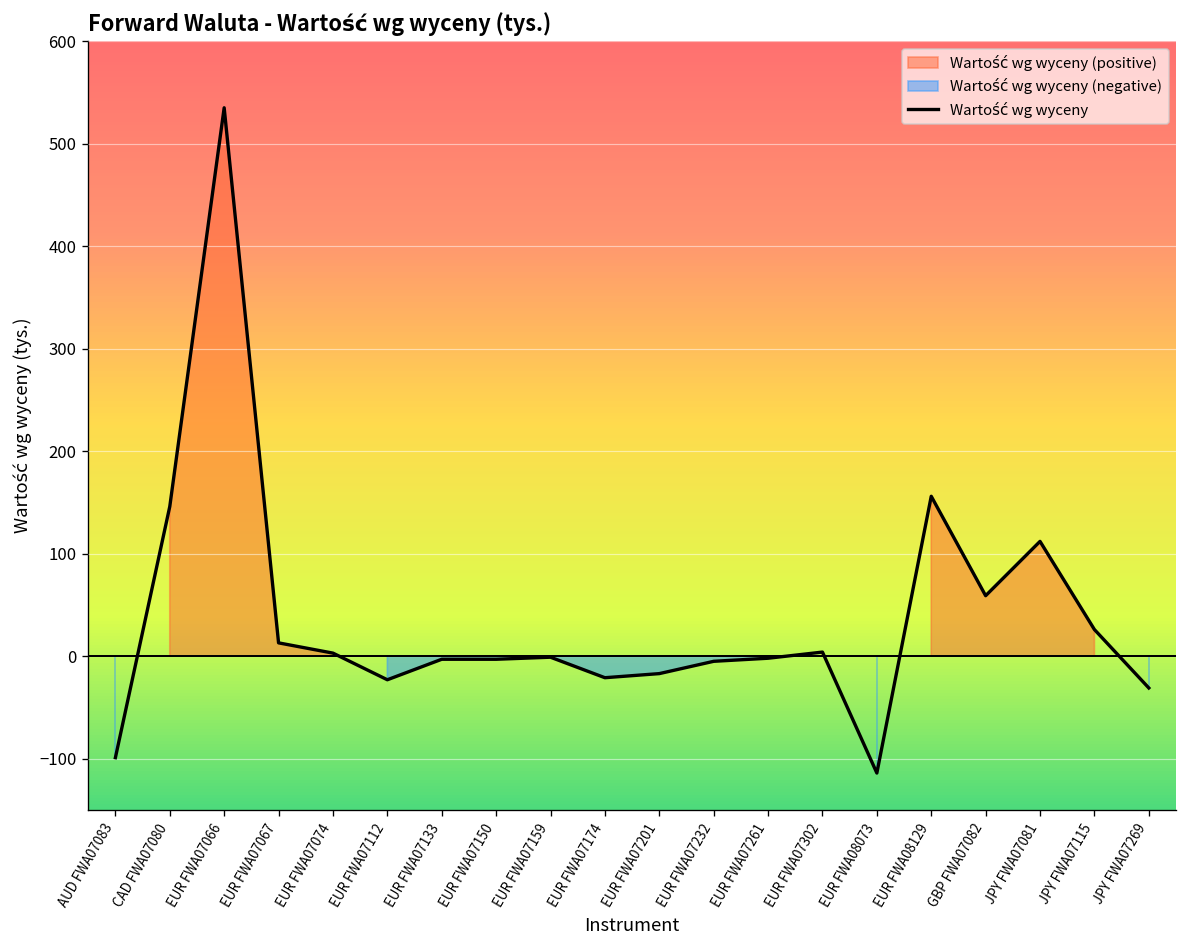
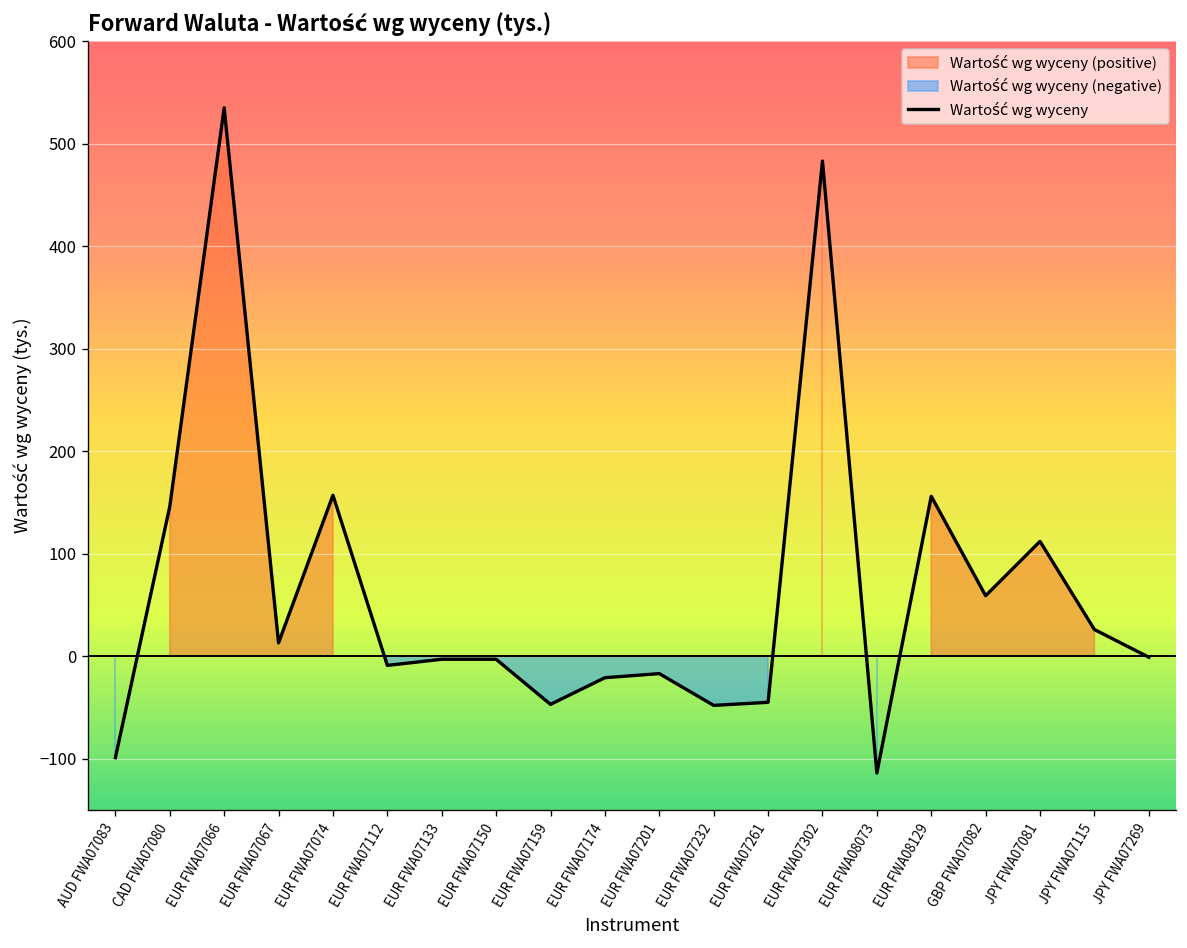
  {
    "AUD FWA07083": -100,
    "CAD FWA07080": 150,
    "EUR FWA07066": 540,
    "EUR FWA07067": 10,
-   "EUR FWA07074": 0,
-   "EUR FWA07112": -20,
+   "EUR FWA07074": 160,
+   "EUR FWA07112": -10,
    "EUR FWA07133": 0,
    "EUR FWA07150": 0,
-   "EUR FWA07159": 0,
+   "EUR FWA07159": -50,
    "EUR FWA07174": -20,
    "EUR FWA07201": -20,
-   "EUR FWA07232": -10,
-   "EUR FWA07261": 0,
-   "EUR FWA07302": 0,
+   "EUR FWA07232": -50,
+   "EUR FWA07261": -50,
+   "EUR FWA07302": 480,
    "EUR FWA08073": -110,
    "EUR FWA08129": 160,
    "GBP FWA07082": 60,
    "JPY FWA07081": 110,
    "JPY FWA07115": 30,
-   "JPY FWA07269": -30
+   "JPY FWA07269": 0
  }
